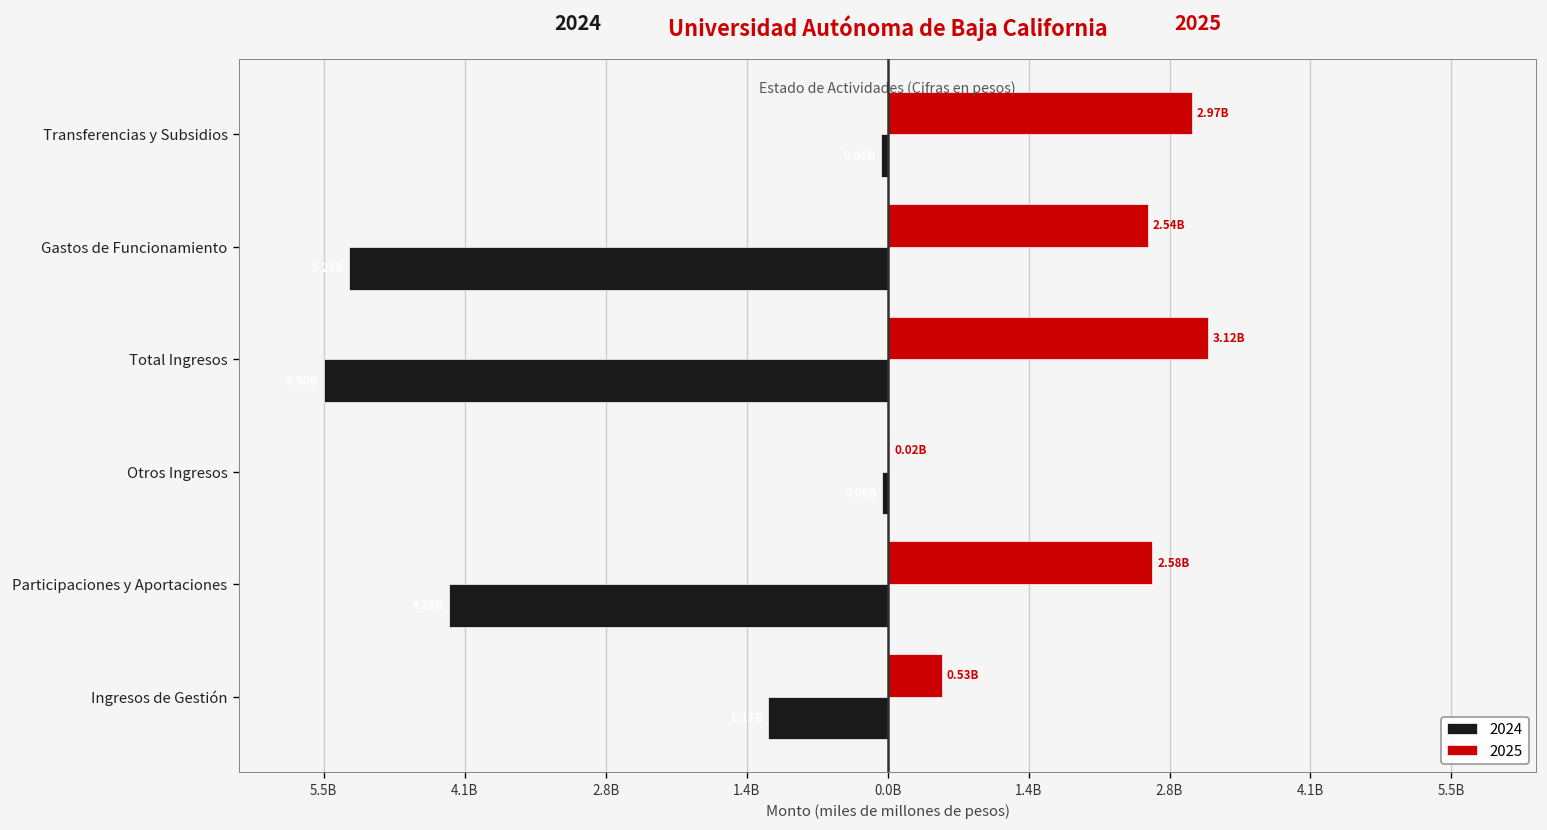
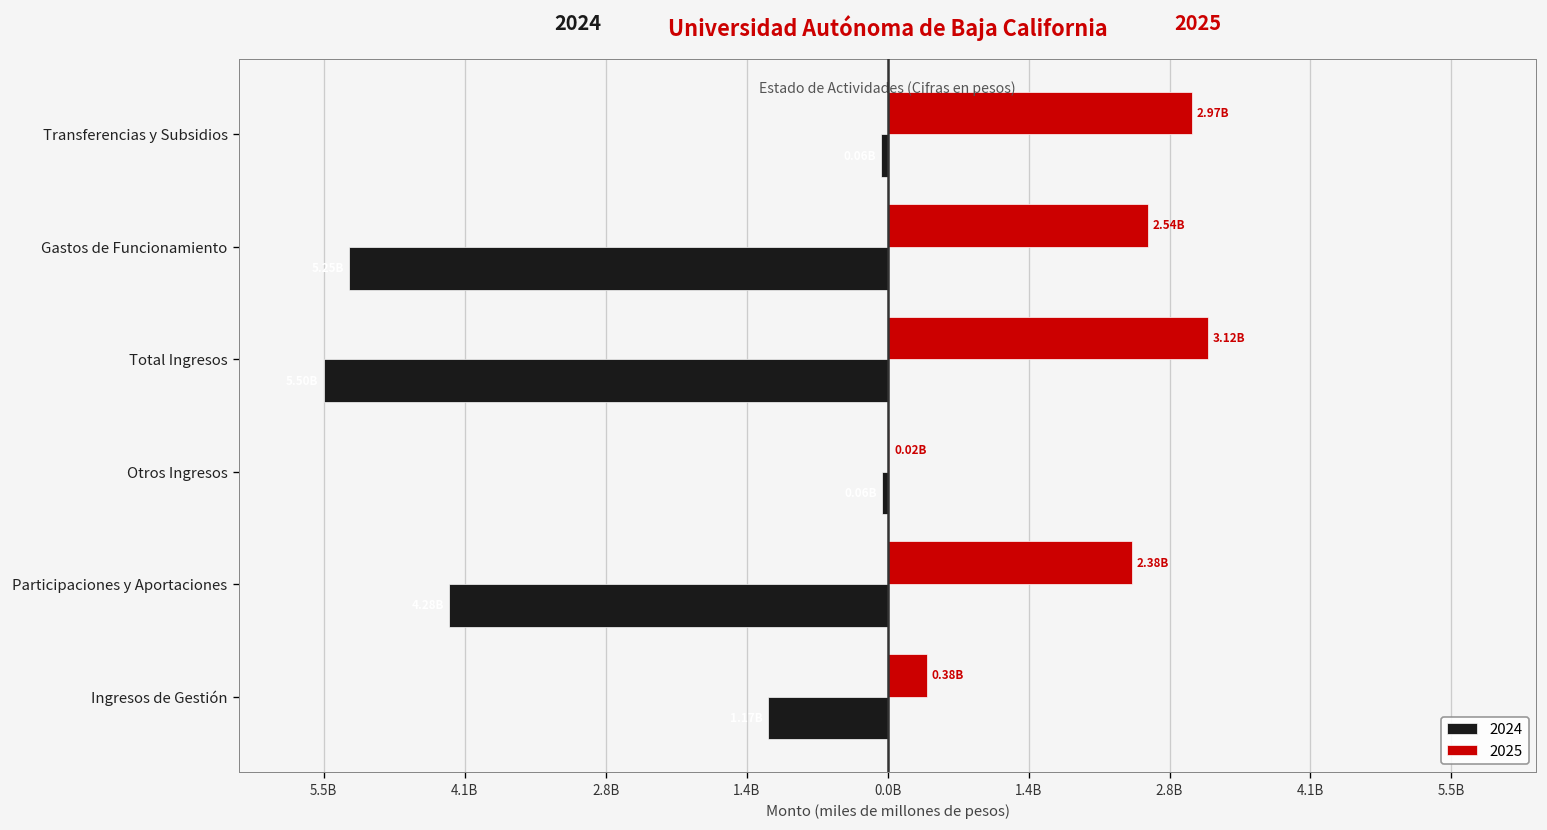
  {
    "2025": {
      "Transferencias y Subsidios": "2.97B",
      "Gastos de Funcionamiento": "2.54B",
      "Total Ingresos": "3.12B",
      "Otros Ingresos": "0.02B",
-     "Participaciones y Aportaciones": "2.58B",
-     "Ingresos de Gestión": "0.53B"
+     "Participaciones y Aportaciones": "2.38B",
+     "Ingresos de Gestión": "0.38B"
    }
  }
